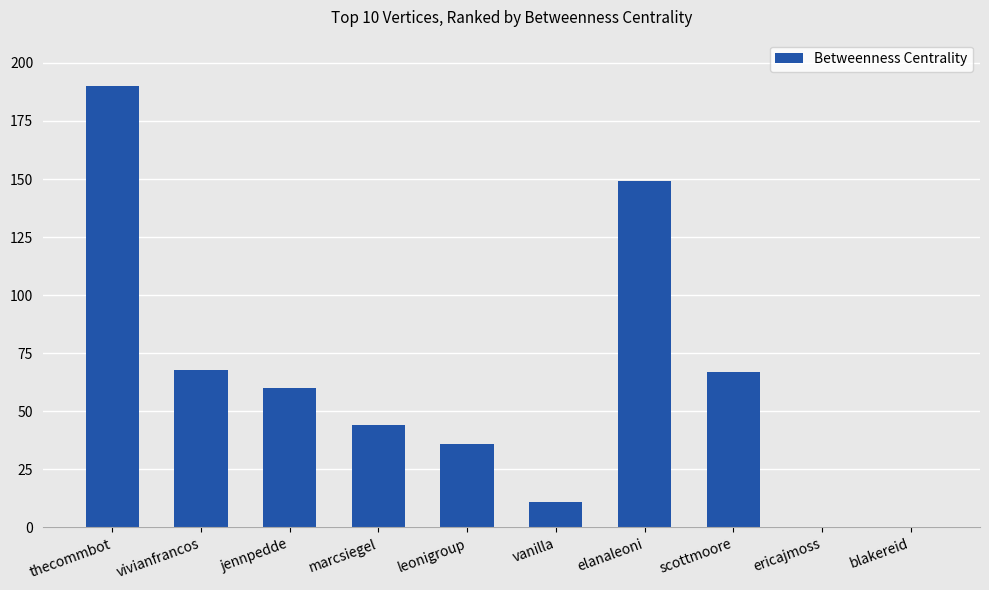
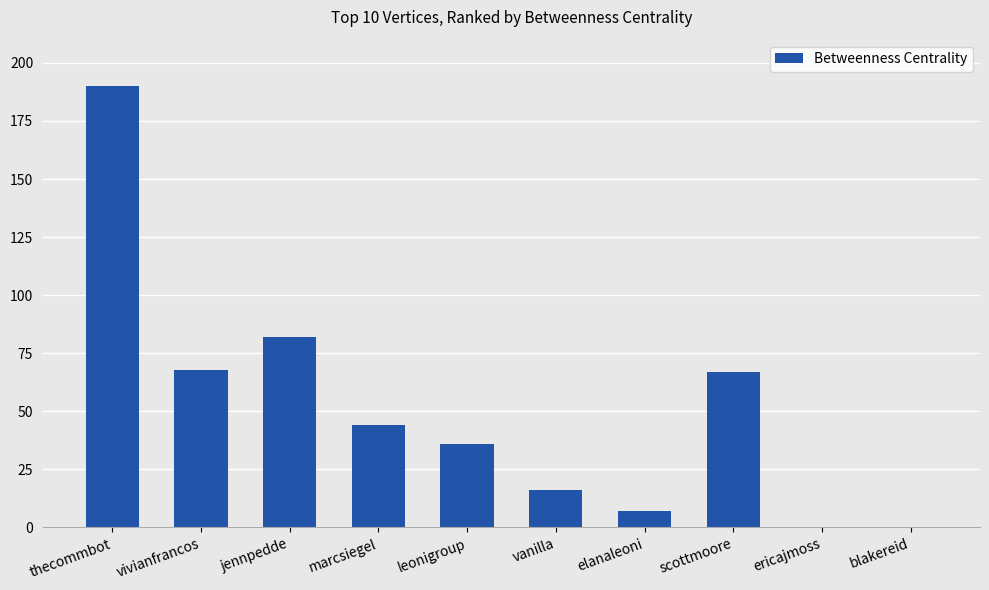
  {
    "thecommbot": 190,
    "vivianfrancos": 68,
-   "jennpedde": 60,
+   "jennpedde": 82,
    "marcsiegel": 44,
    "leonigroup": 36,
-   "vanilla": 11,
-   "elanaleoni": 149,
+   "vanilla": 16,
+   "elanaleoni": 7,
    "scottmoore": 67,
    "ericajmoss": 0,
    "blakereid": 0
  }
